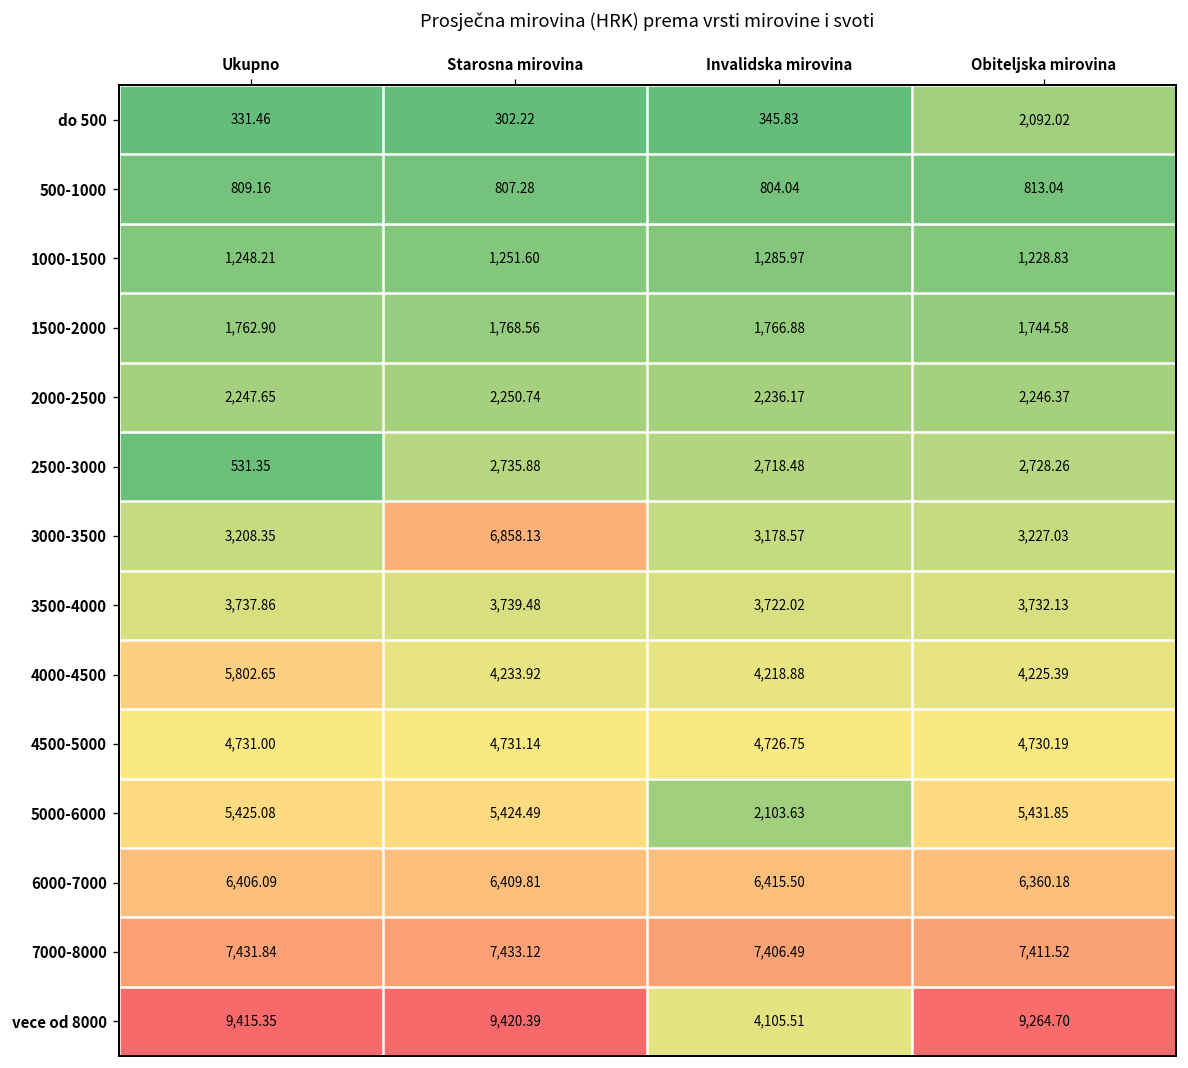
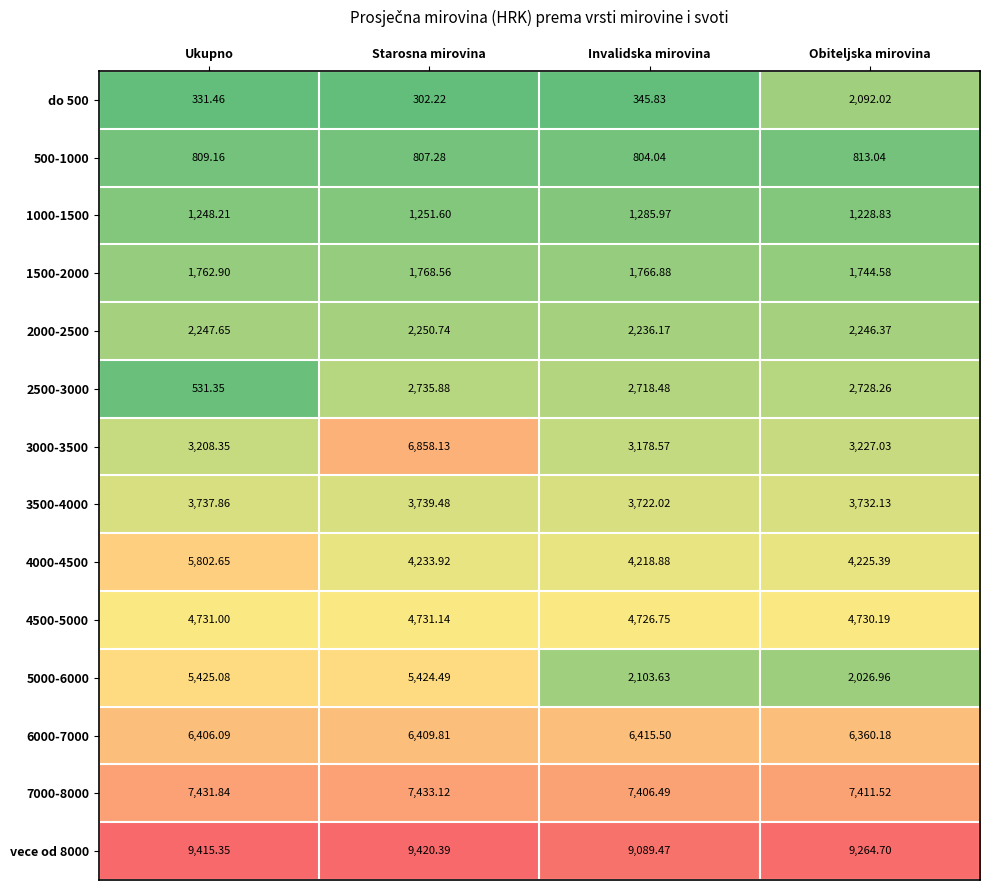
  {
    "do 500": {
      "Ukupno": "331.46",
      "Starosna mirovina": "302.22",
      "Invalidska mirovina": "345.83",
      "Obiteljska mirovina": "2,092.02"
    },
    "500-1000": {
      "Ukupno": "809.16",
      "Starosna mirovina": "807.28",
      "Invalidska mirovina": "804.04",
      "Obiteljska mirovina": "813.04"
    },
    "1000-1500": {
      "Ukupno": "1,248.21",
      "Starosna mirovina": "1,251.60",
      "Invalidska mirovina": "1,285.97",
      "Obiteljska mirovina": "1,228.83"
    },
    "1500-2000": {
      "Ukupno": "1,762.90",
      "Starosna mirovina": "1,768.56",
      "Invalidska mirovina": "1,766.88",
      "Obiteljska mirovina": "1,744.58"
    },
    "2000-2500": {
      "Ukupno": "2,247.65",
      "Starosna mirovina": "2,250.74",
      "Invalidska mirovina": "2,236.17",
      "Obiteljska mirovina": "2,246.37"
    },
    "2500-3000": {
      "Ukupno": "531.35",
      "Starosna mirovina": "2,735.88",
      "Invalidska mirovina": "2,718.48",
      "Obiteljska mirovina": "2,728.26"
    },
    "3000-3500": {
      "Ukupno": "3,208.35",
      "Starosna mirovina": "6,858.13",
      "Invalidska mirovina": "3,178.57",
      "Obiteljska mirovina": "3,227.03"
    },
    "3500-4000": {
      "Ukupno": "3,737.86",
      "Starosna mirovina": "3,739.48",
      "Invalidska mirovina": "3,722.02",
      "Obiteljska mirovina": "3,732.13"
    },
    "4000-4500": {
      "Ukupno": "5,802.65",
      "Starosna mirovina": "4,233.92",
      "Invalidska mirovina": "4,218.88",
      "Obiteljska mirovina": "4,225.39"
    },
    "4500-5000": {
      "Ukupno": "4,731.00",
      "Starosna mirovina": "4,731.14",
      "Invalidska mirovina": "4,726.75",
      "Obiteljska mirovina": "4,730.19"
    },
    "5000-6000": {
      "Ukupno": "5,425.08",
      "Starosna mirovina": "5,424.49",
      "Invalidska mirovina": "2,103.63",
-     "Obiteljska mirovina": "5,431.85"
+     "Obiteljska mirovina": "2,026.96"
    },
    "6000-7000": {
      "Ukupno": "6,406.09",
      "Starosna mirovina": "6,409.81",
      "Invalidska mirovina": "6,415.50",
      "Obiteljska mirovina": "6,360.18"
    },
    "7000-8000": {
      "Ukupno": "7,431.84",
      "Starosna mirovina": "7,433.12",
      "Invalidska mirovina": "7,406.49",
      "Obiteljska mirovina": "7,411.52"
    },
    "vece od 8000": {
      "Ukupno": "9,415.35",
      "Starosna mirovina": "9,420.39",
-     "Invalidska mirovina": "4,105.51",
+     "Invalidska mirovina": "9,089.47",
      "Obiteljska mirovina": "9,264.70"
    }
  }
